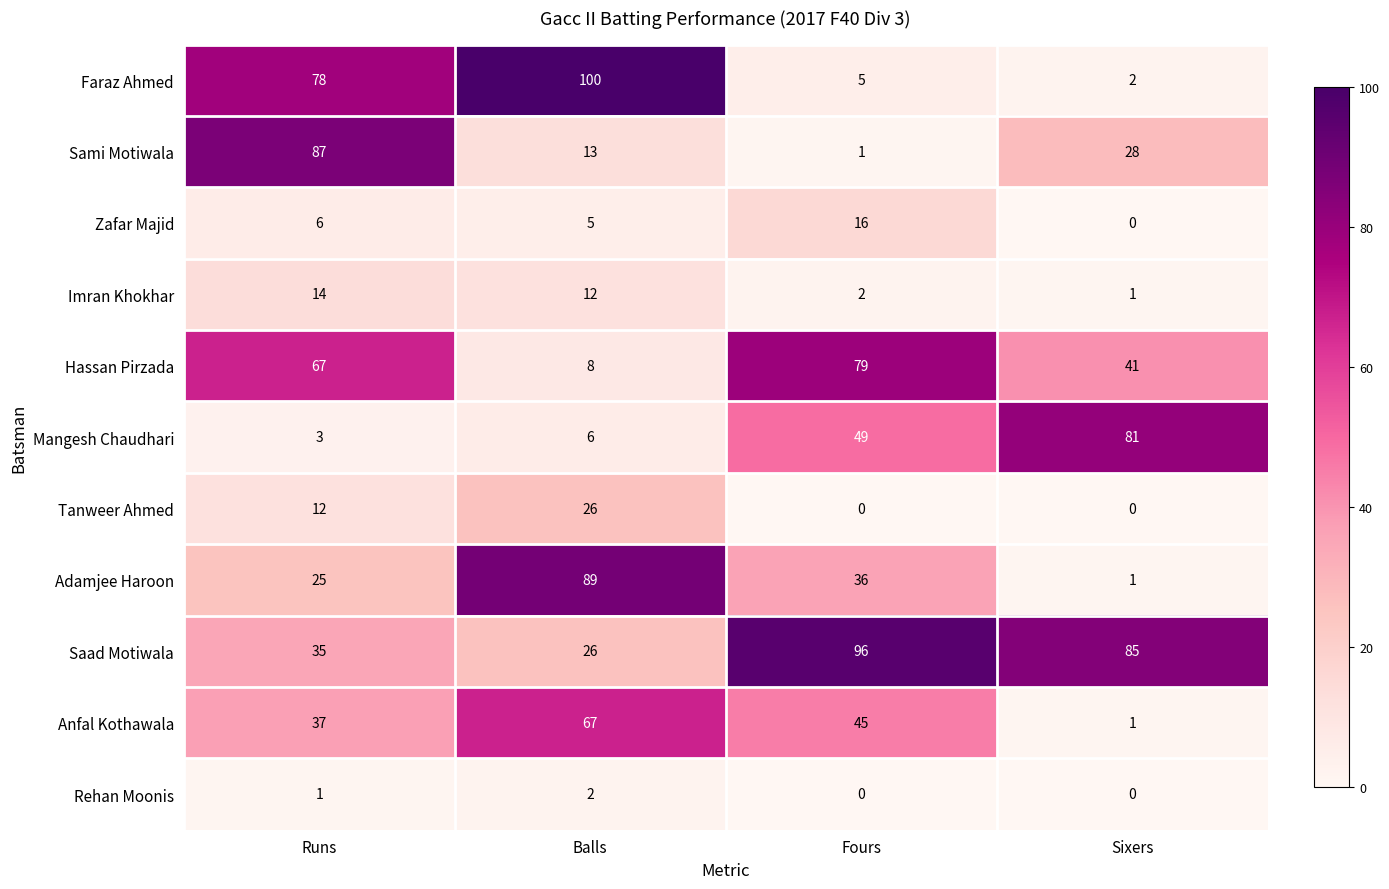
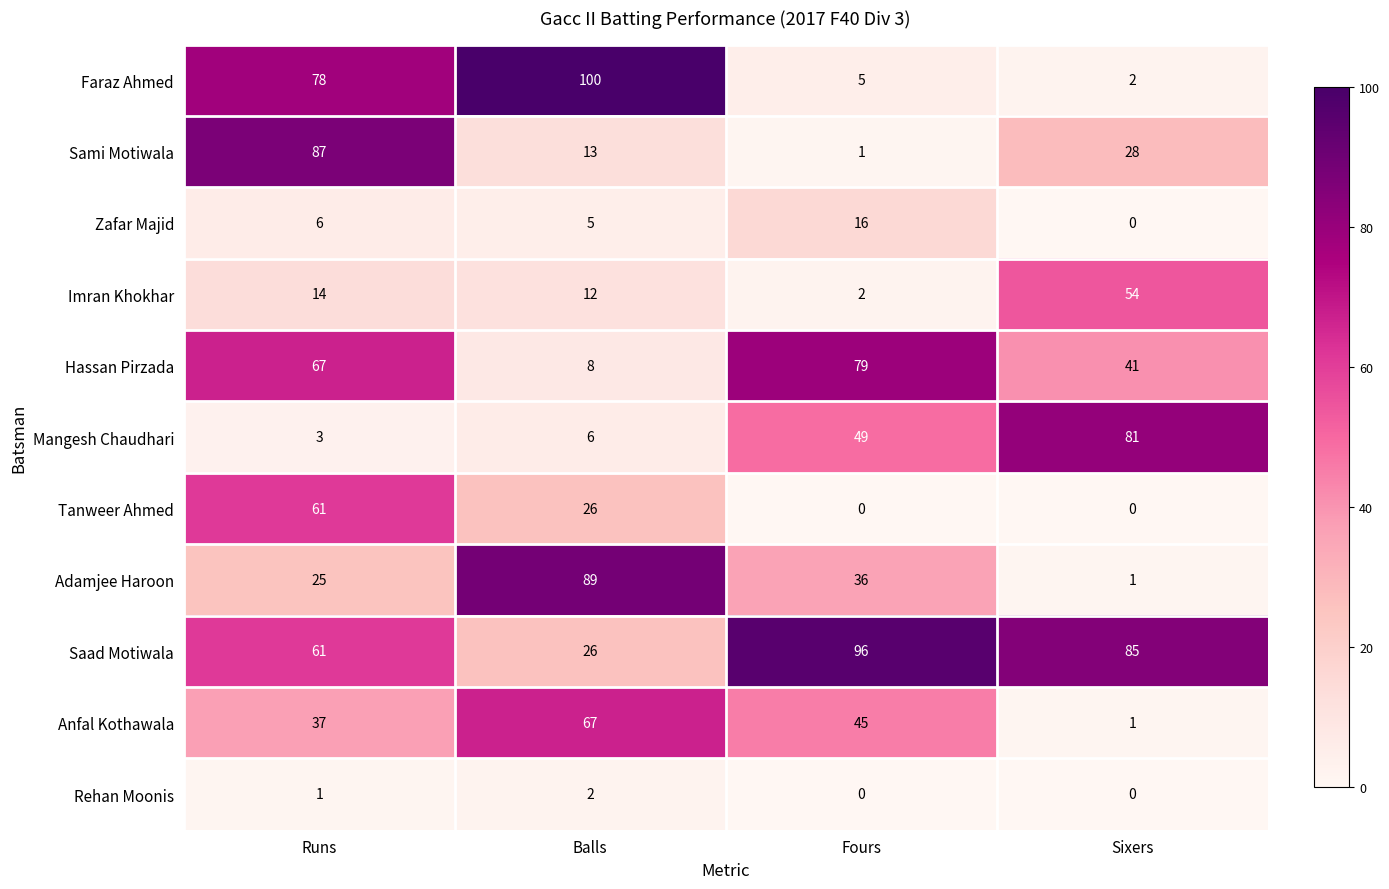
  {
    "Faraz Ahmed": {
      "Runs": 78,
      "Balls": 100,
      "Fours": 5,
      "Sixers": 2
    },
    "Sami Motiwala": {
      "Runs": 87,
      "Balls": 13,
      "Fours": 1,
      "Sixers": 28
    },
    "Zafar Majid": {
      "Runs": 6,
      "Balls": 5,
      "Fours": 16,
      "Sixers": 0
    },
    "Imran Khokhar": {
      "Runs": 14,
      "Balls": 12,
      "Fours": 2,
-     "Sixers": 1
+     "Sixers": 54
    },
    "Hassan Pirzada": {
      "Runs": 67,
      "Balls": 8,
      "Fours": 79,
      "Sixers": 41
    },
    "Mangesh Chaudhari": {
      "Runs": 3,
      "Balls": 6,
      "Fours": 49,
      "Sixers": 81
    },
    "Tanweer Ahmed": {
-     "Runs": 12,
+     "Runs": 61,
      "Balls": 26,
      "Fours": 0,
      "Sixers": 0
    },
    "Adamjee Haroon": {
      "Runs": 25,
      "Balls": 89,
      "Fours": 36,
      "Sixers": 1
    },
    "Saad Motiwala": {
-     "Runs": 35,
+     "Runs": 61,
      "Balls": 26,
      "Fours": 96,
      "Sixers": 85
    },
    "Anfal Kothawala": {
      "Runs": 37,
      "Balls": 67,
      "Fours": 45,
      "Sixers": 1
    },
    "Rehan Moonis": {
      "Runs": 1,
      "Balls": 2,
      "Fours": 0,
      "Sixers": 0
    }
  }
